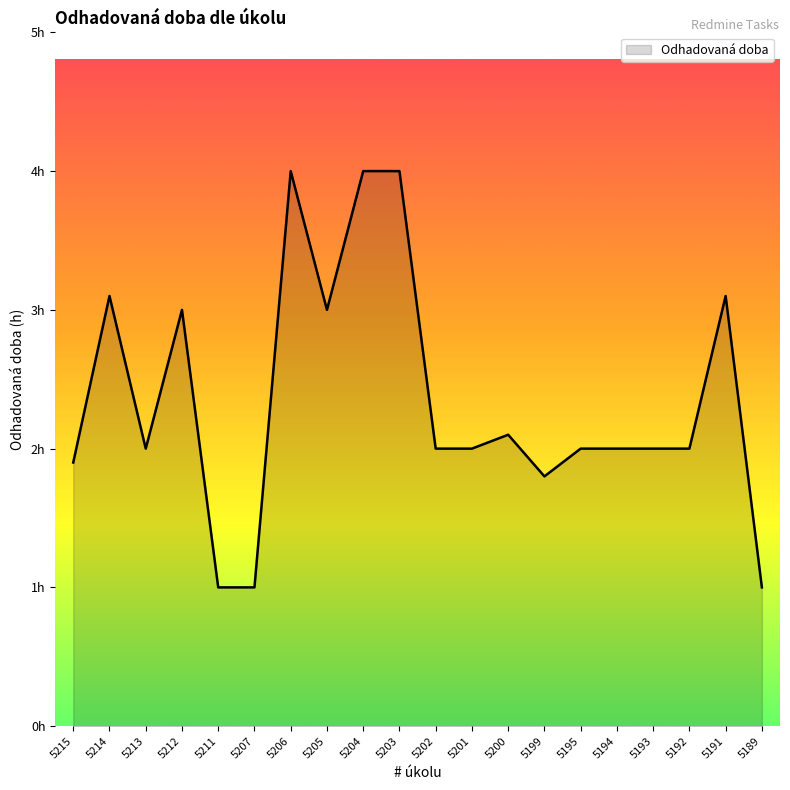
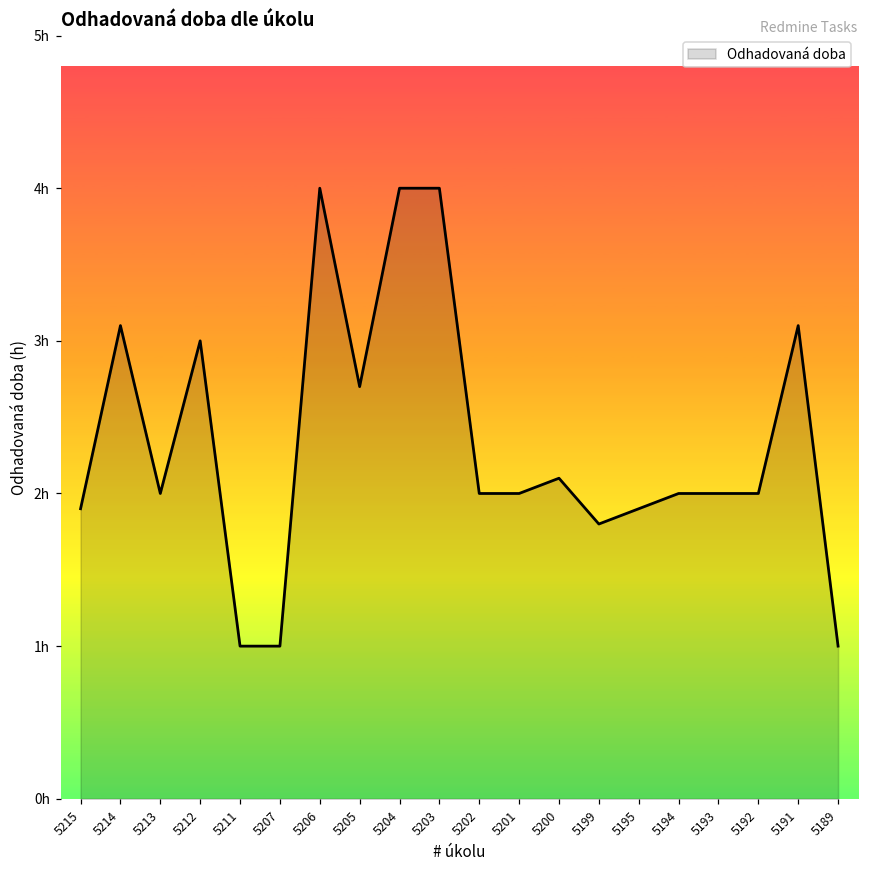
  {
    "5215": "1.9h",
    "5214": "3.1h",
    "5213": "2.0h",
    "5212": "3.0h",
    "5211": "1.0h",
    "5207": "1.0h",
    "5206": "4.0h",
-   "5205": "3.0h",
+   "5205": "2.7h",
    "5204": "4.0h",
    "5203": "4.0h",
    "5202": "2.0h",
    "5201": "2.0h",
    "5200": "2.1h",
    "5199": "1.8h",
-   "5195": "2.0h",
+   "5195": "1.9h",
    "5194": "2.0h",
    "5193": "2.0h",
    "5192": "2.0h",
    "5191": "3.1h",
    "5189": "1.0h"
  }
